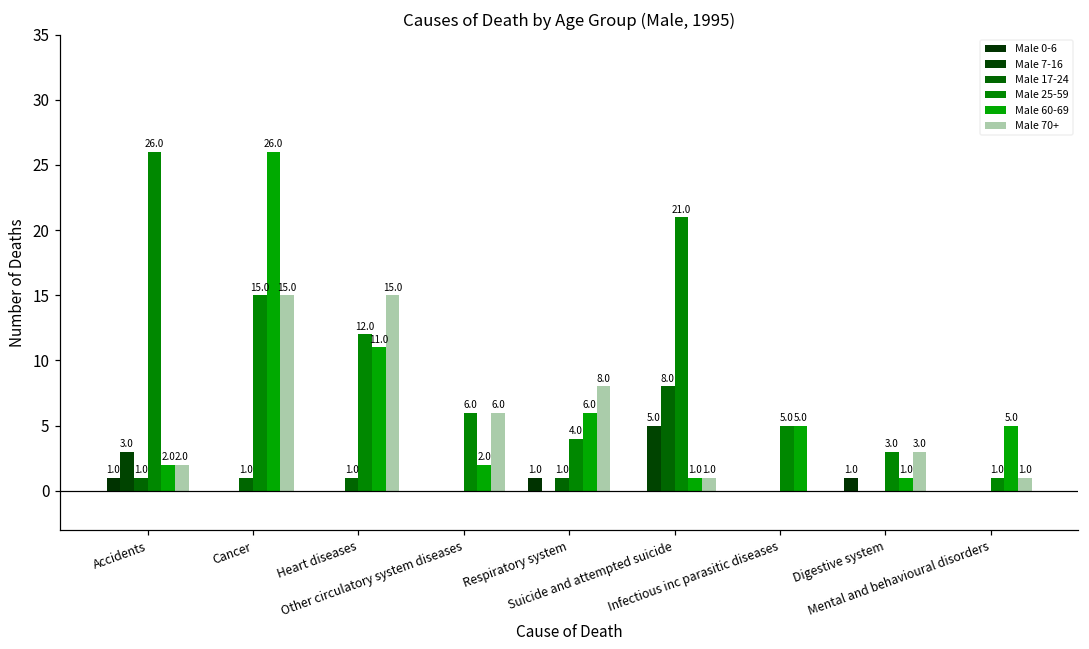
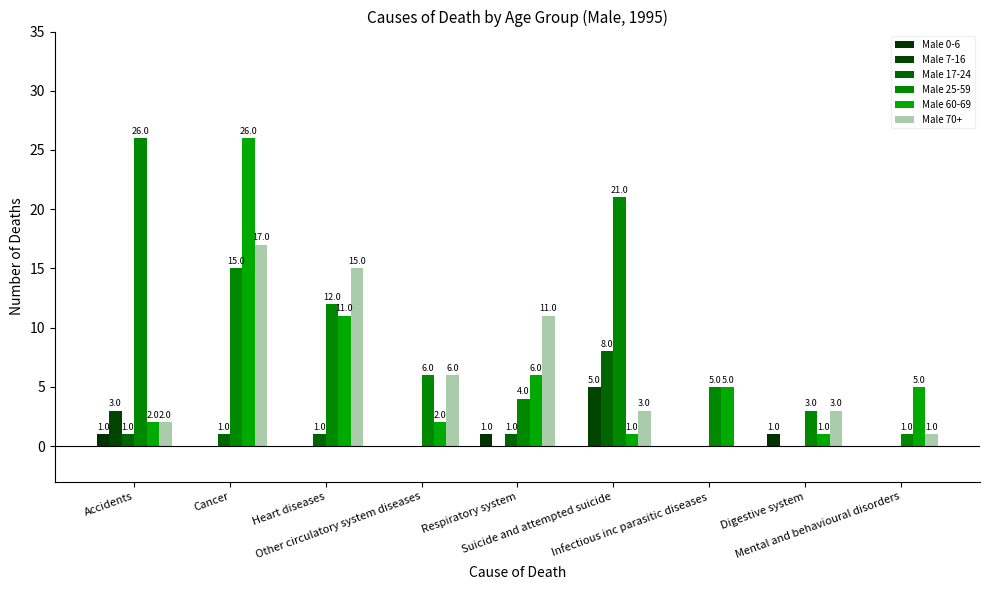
  {
    "Male 70+": {
      "Accidents": 2.0,
-     "Cancer": 15.0,
+     "Cancer": 17.0,
      "Heart diseases": 15.0,
      "Other circulatory system diseases": 6.0,
-     "Respiratory system": 8.0,
-     "Suicide and attempted suicide": 1.0,
+     "Respiratory system": 11.0,
+     "Suicide and attempted suicide": 3.0,
      "Digestive system": 3.0,
      "Mental and behavioural disorders": 1.0
    }
  }
